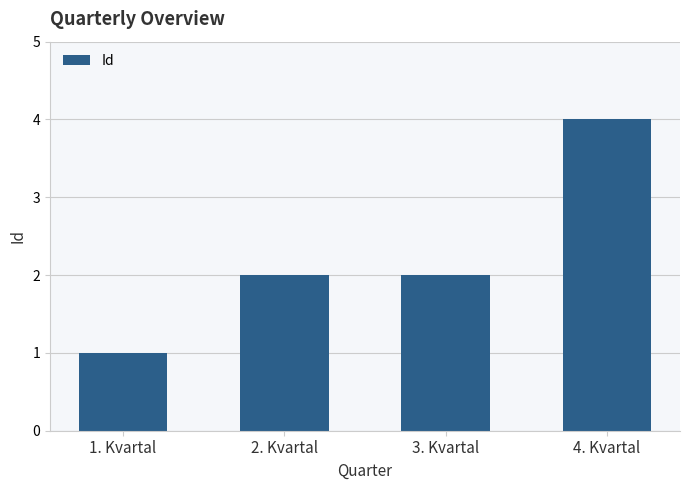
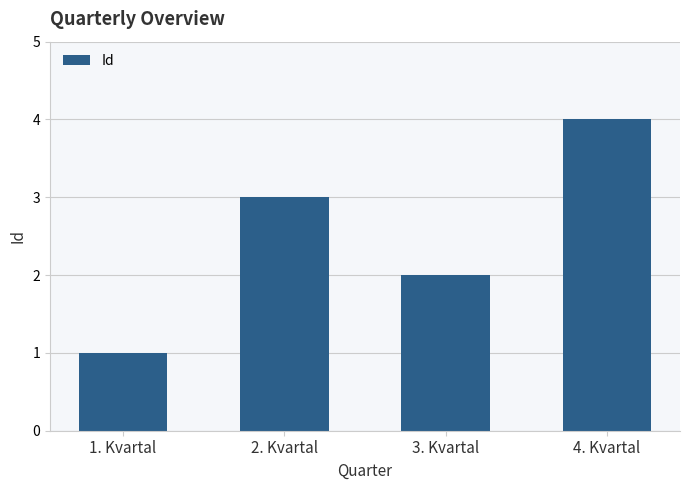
  {
    "1. Kvartal": 1,
-   "2. Kvartal": 2,
+   "2. Kvartal": 3,
    "3. Kvartal": 2,
    "4. Kvartal": 4
  }
